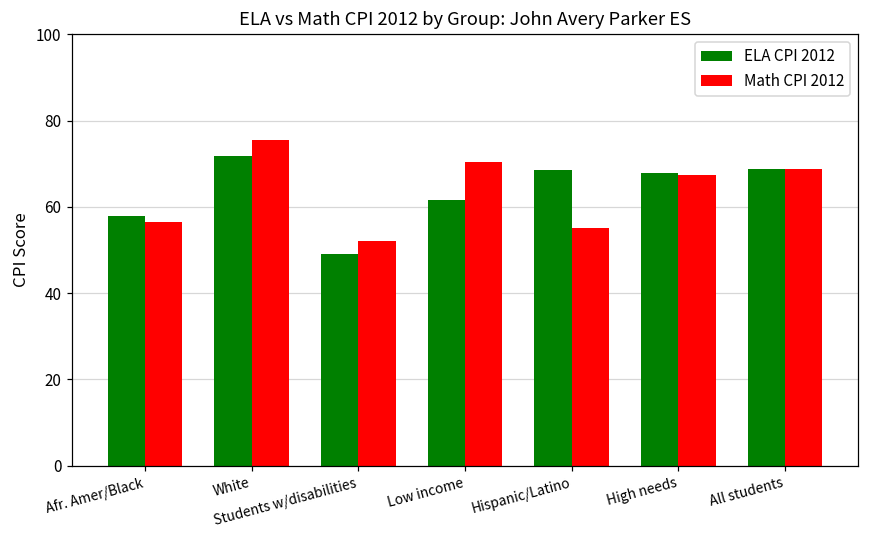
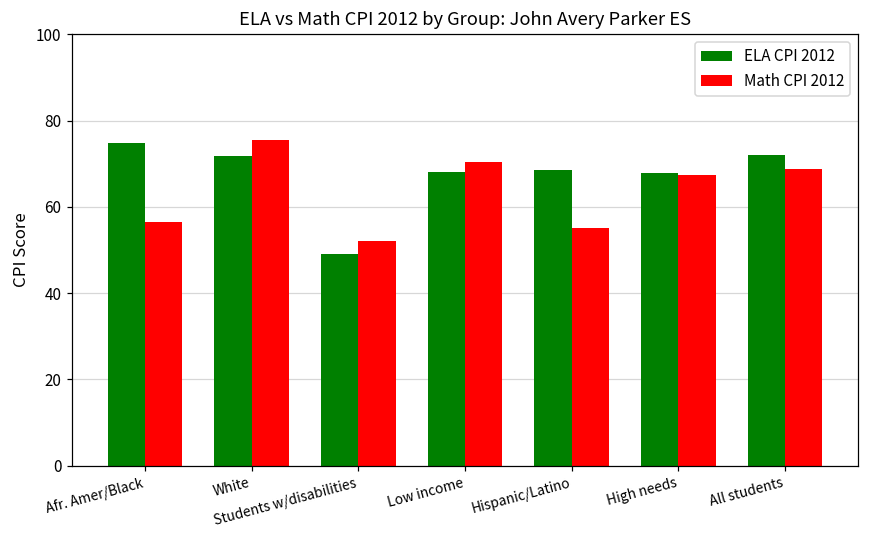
  {
    "ELA CPI 2012": {
-     "Afr. Amer/Black": 58,
+     "Afr. Amer/Black": 75,
      "White": 72,
      "Students w/disabilities": 49,
-     "Low income": 62,
+     "Low income": 68,
      "Hispanic/Latino": 69,
      "High needs": 68,
-     "All students": 69
+     "All students": 72
    },
    "Math CPI 2012": {
      "Afr. Amer/Black": 57,
      "White": 76,
      "Students w/disabilities": 52,
      "Low income": 70,
      "Hispanic/Latino": 55,
      "High needs": 68,
      "All students": 69
    }
  }
